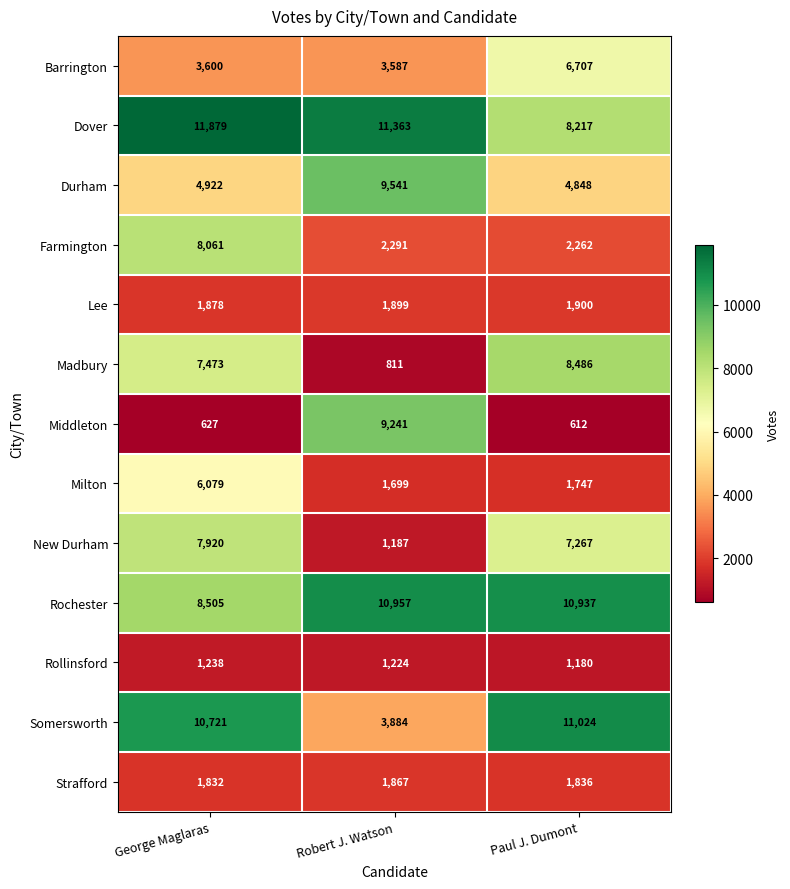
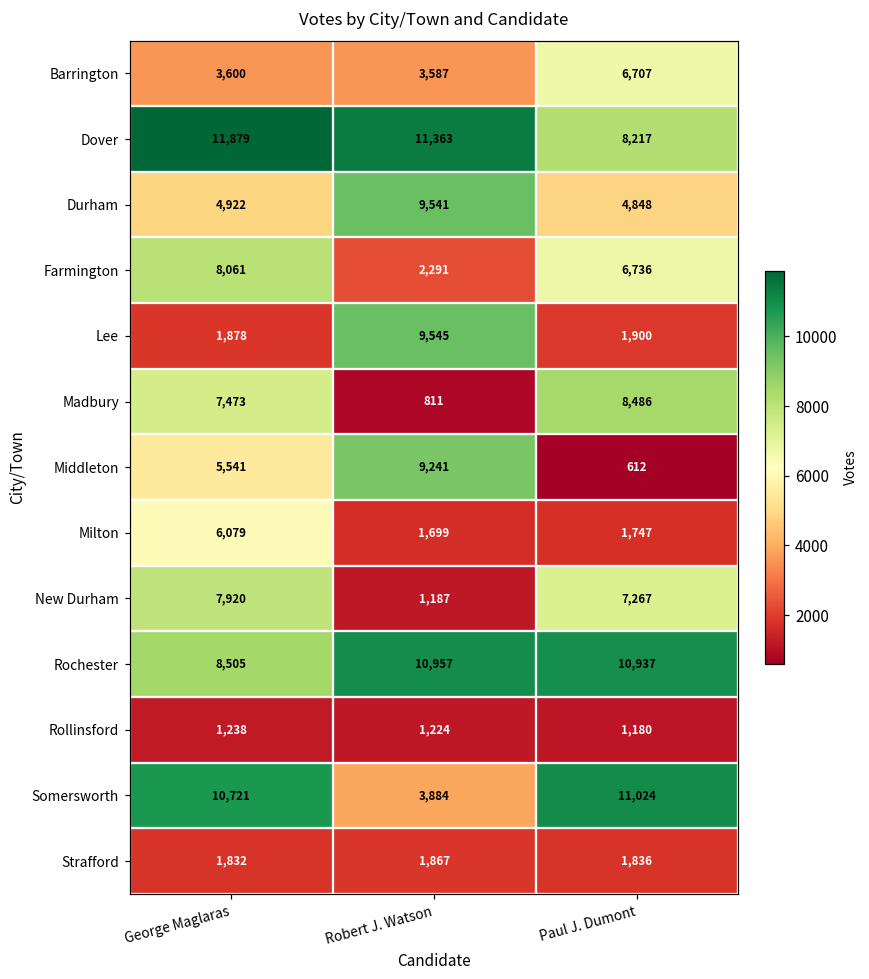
  {
    "Barrington": {
      "George Maglaras": "3,600",
      "Robert J. Watson": "3,587",
      "Paul J. Dumont": "6,707"
    },
    "Dover": {
      "George Maglaras": "11,879",
      "Robert J. Watson": "11,363",
      "Paul J. Dumont": "8,217"
    },
    "Durham": {
      "George Maglaras": "4,922",
      "Robert J. Watson": "9,541",
      "Paul J. Dumont": "4,848"
    },
    "Farmington": {
      "George Maglaras": "8,061",
      "Robert J. Watson": "2,291",
-     "Paul J. Dumont": "2,262"
+     "Paul J. Dumont": "6,736"
    },
    "Lee": {
      "George Maglaras": "1,878",
-     "Robert J. Watson": "1,899",
+     "Robert J. Watson": "9,545",
      "Paul J. Dumont": "1,900"
    },
    "Madbury": {
      "George Maglaras": "7,473",
      "Robert J. Watson": "811",
      "Paul J. Dumont": "8,486"
    },
    "Middleton": {
-     "George Maglaras": "627",
+     "George Maglaras": "5,541",
      "Robert J. Watson": "9,241",
      "Paul J. Dumont": "612"
    },
    "Milton": {
      "George Maglaras": "6,079",
      "Robert J. Watson": "1,699",
      "Paul J. Dumont": "1,747"
    },
    "New Durham": {
      "George Maglaras": "7,920",
      "Robert J. Watson": "1,187",
      "Paul J. Dumont": "7,267"
    },
    "Rochester": {
      "George Maglaras": "8,505",
      "Robert J. Watson": "10,957",
      "Paul J. Dumont": "10,937"
    },
    "Rollinsford": {
      "George Maglaras": "1,238",
      "Robert J. Watson": "1,224",
      "Paul J. Dumont": "1,180"
    },
    "Somersworth": {
      "George Maglaras": "10,721",
      "Robert J. Watson": "3,884",
      "Paul J. Dumont": "11,024"
    },
    "Strafford": {
      "George Maglaras": "1,832",
      "Robert J. Watson": "1,867",
      "Paul J. Dumont": "1,836"
    }
  }
